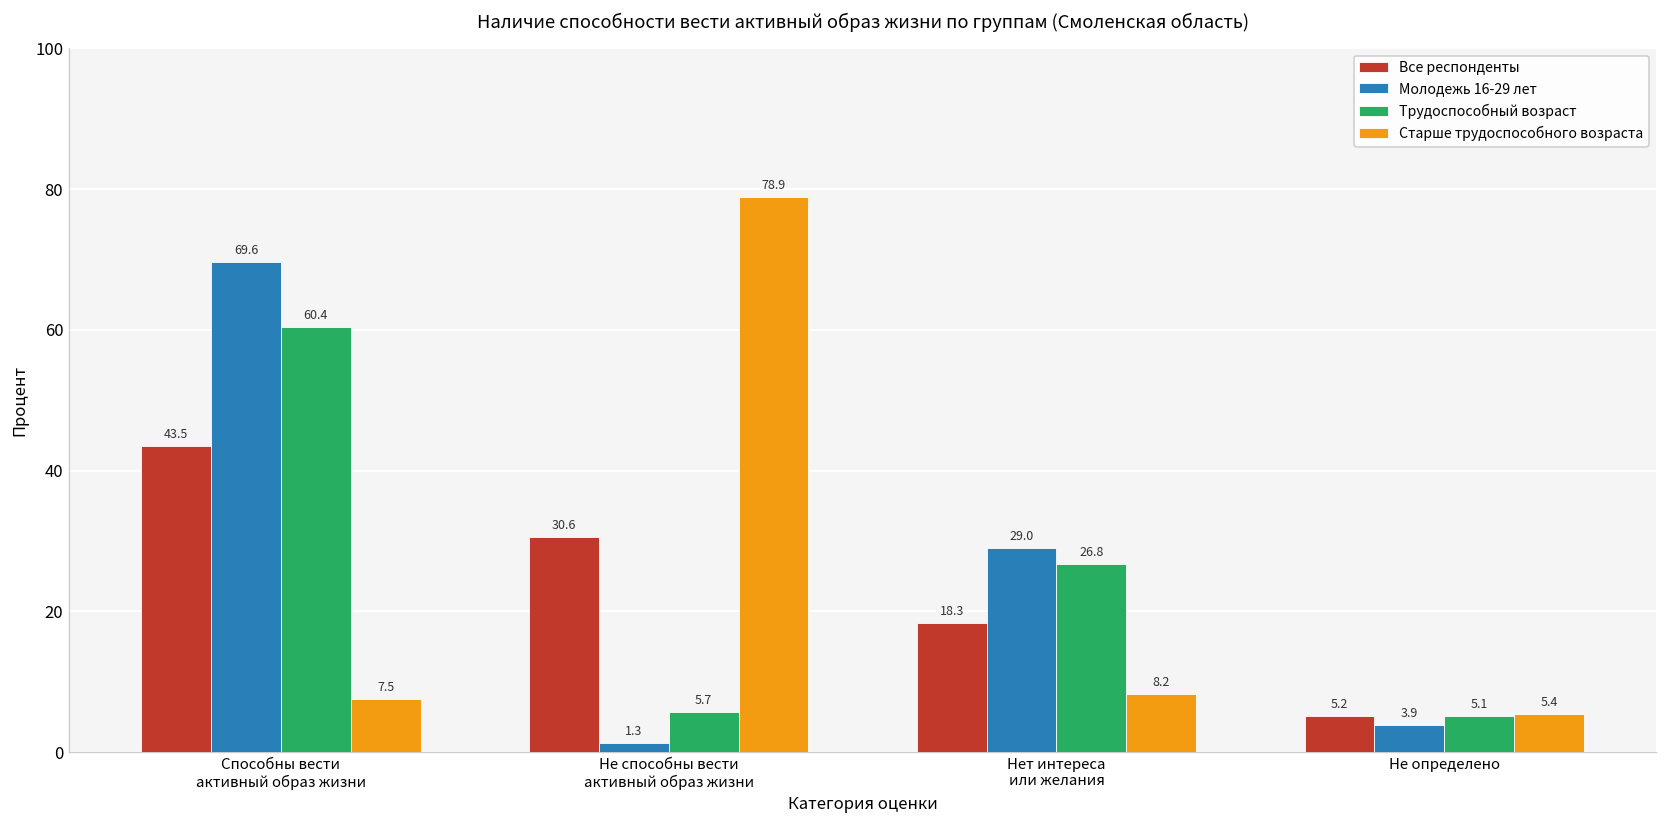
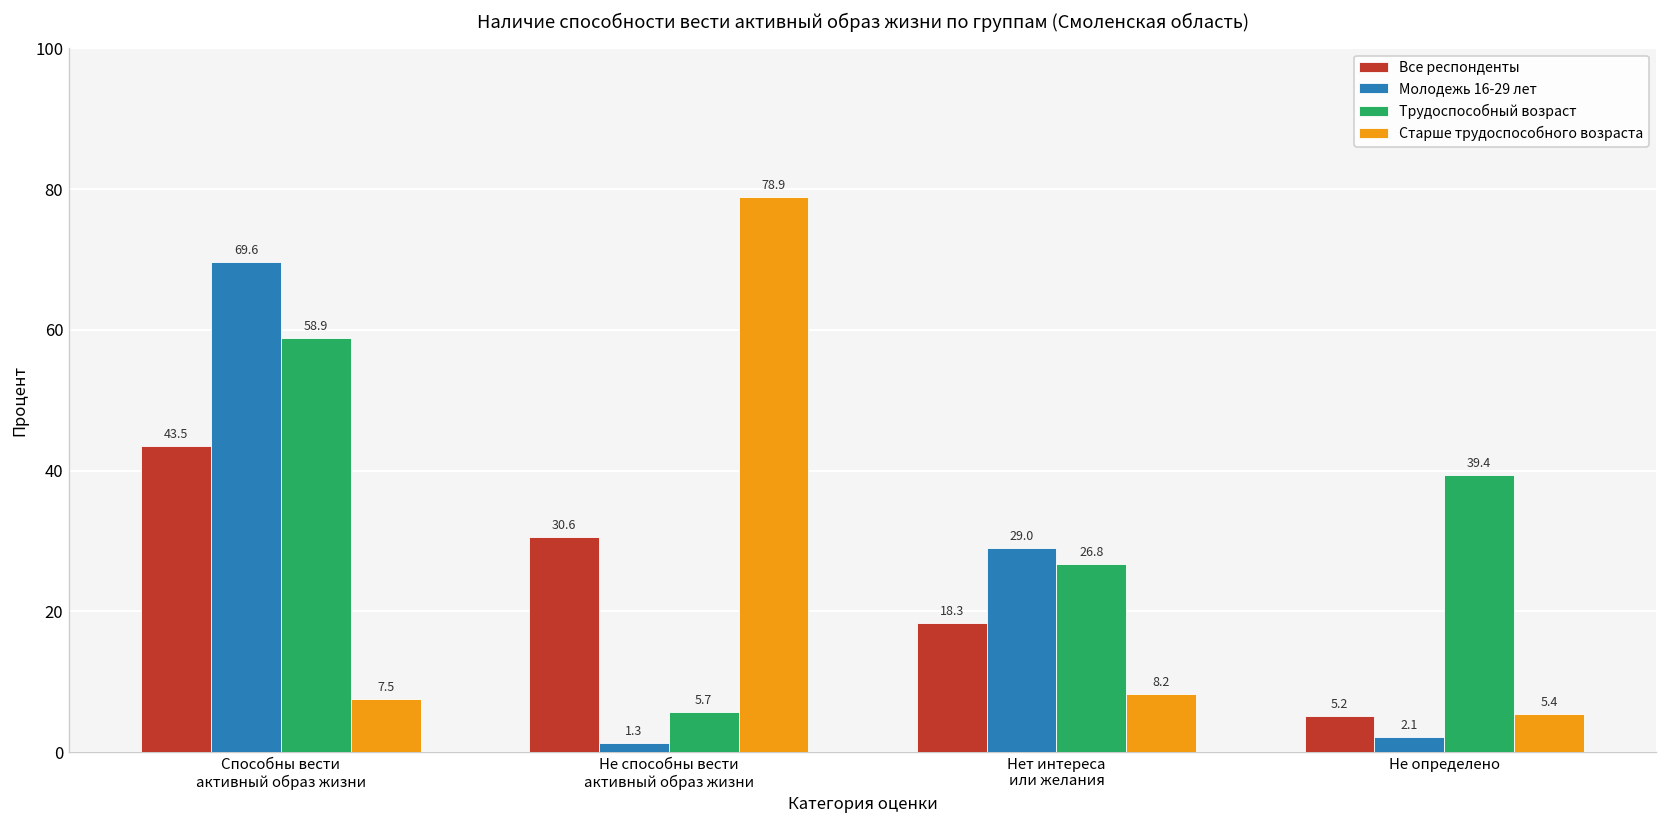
  {
    "Все респонденты": {
      "Способны вести активный образ жизни": 43.5,
      "Не способны вести активный образ жизни": 30.6,
      "Нет интереса или желания": 18.3,
      "Не определено": 5.2
    },
    "Молодежь 16-29 лет": {
      "Способны вести активный образ жизни": 69.6,
      "Не способны вести активный образ жизни": 1.3,
      "Нет интереса или желания": 29.0,
-     "Не определено": 3.9
+     "Не определено": 2.1
    },
    "Трудоспособный возраст": {
-     "Способны вести активный образ жизни": 60.4,
+     "Способны вести активный образ жизни": 58.9,
      "Не способны вести активный образ жизни": 5.7,
      "Нет интереса или желания": 26.8,
-     "Не определено": 5.1
+     "Не определено": 39.4
    },
    "Старше трудоспособного возраста": {
      "Способны вести активный образ жизни": 7.5,
      "Не способны вести активный образ жизни": 78.9,
      "Нет интереса или желания": 8.2,
      "Не определено": 5.4
    }
  }
